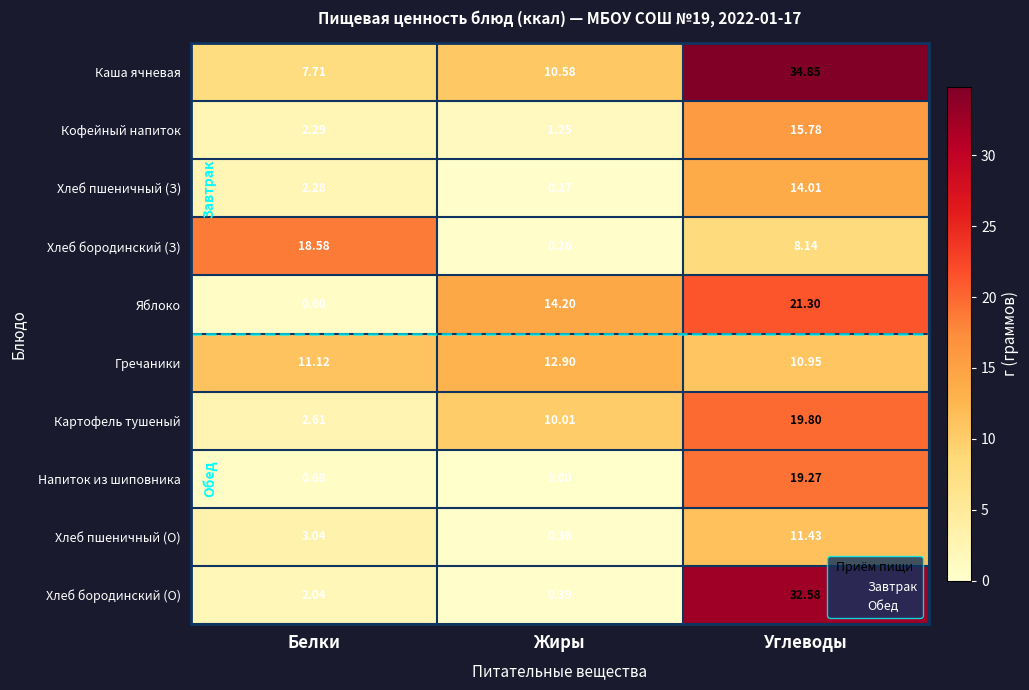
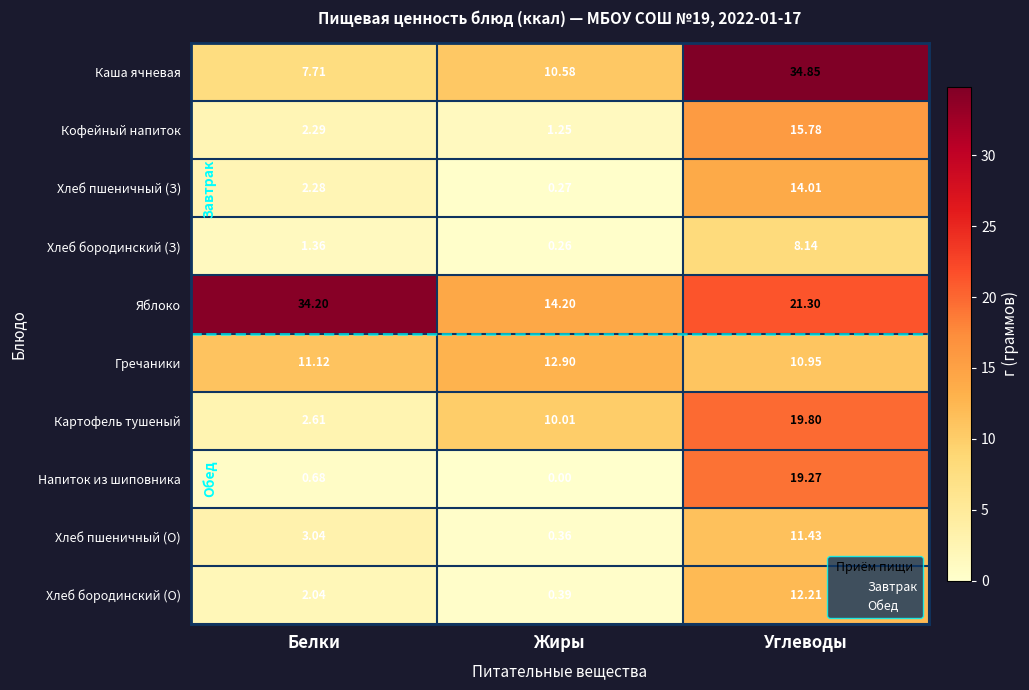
  {
    "Каша ячневая": {
      "Белки": 7.71,
      "Жиры": 10.58,
      "Углеводы": 34.85
    },
    "Кофейный напиток": {
      "Белки": 2.29,
      "Жиры": 1.25,
      "Углеводы": 15.78
    },
    "Хлеб пшеничный (З)": {
      "Жиры": 0.27,
      "Углеводы": 14.01
    },
    "Хлеб бородинский (З)": {
-     "Белки": 18.58,
+     "Белки": 1.36,
      "Жиры": 0.26,
      "Углеводы": 8.14
    },
    "Яблоко": {
-     "Белки": 0.60,
+     "Белки": 34.20,
      "Жиры": 14.20,
      "Углеводы": 21.30
    },
    "Гречаники": {
      "Белки": 11.12,
      "Жиры": 12.90,
      "Углеводы": 10.95
    },
    "Картофель тушеный": {
      "Белки": 2.61,
      "Жиры": 10.01,
      "Углеводы": 19.80
    },
    "Напиток из шиповника": {
      "Жиры": 0.00,
      "Углеводы": 19.27
    },
    "Хлеб пшеничный (О)": {
      "Белки": 3.04,
      "Жиры": 0.36,
      "Углеводы": 11.43
    },
    "Хлеб бородинский (О)": {
      "Белки": 2.04,
      "Жиры": 0.39,
-     "Углеводы": 32.58
+     "Углеводы": 12.21
    }
  }
